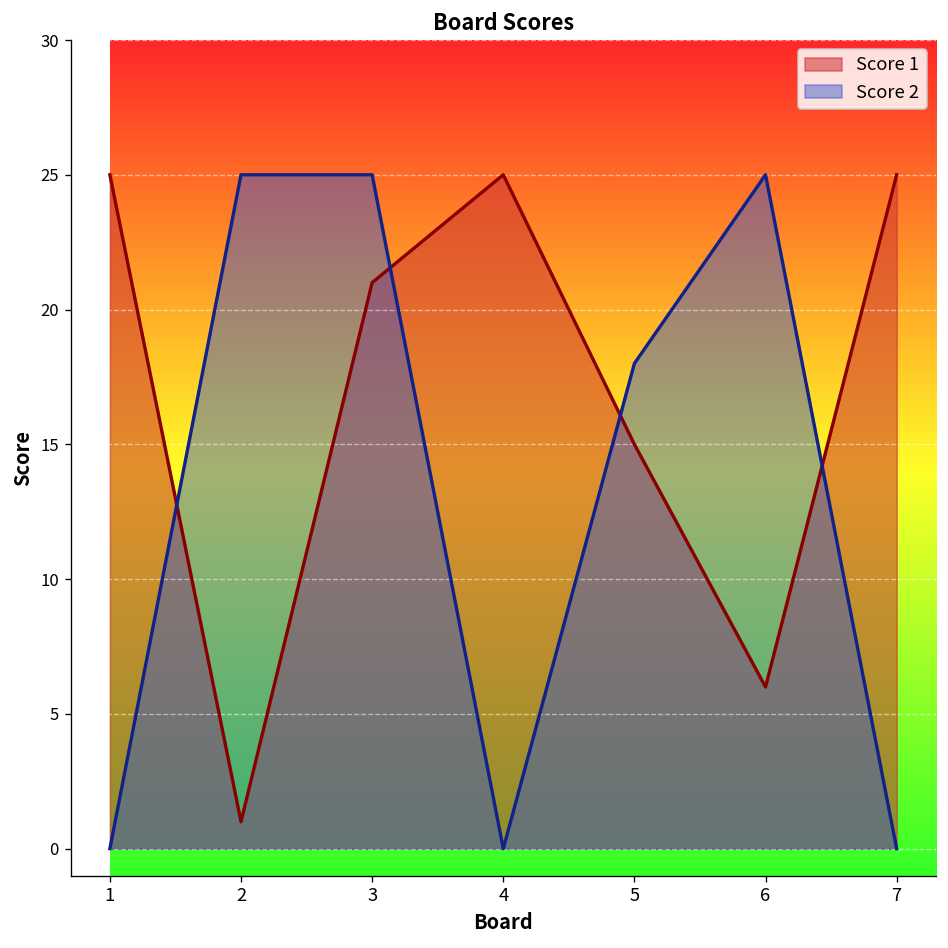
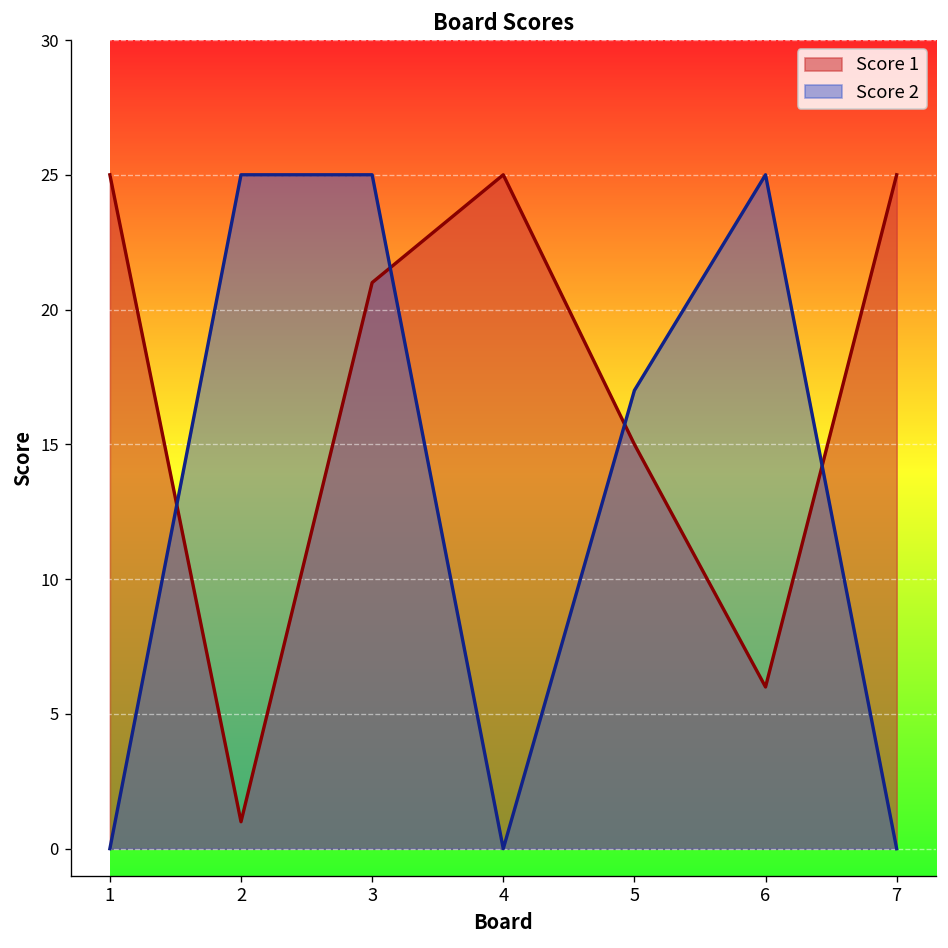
  {
    "Score 1": {
      "1": 25,
      "2": 1,
      "3": 21,
      "4": 25,
      "5": 15,
      "6": 6,
      "7": 25
    },
    "Score 2": {
      "1": 0,
      "2": 25,
      "3": 25,
      "4": 0,
-     "5": 18,
+     "5": 17,
      "6": 25,
      "7": 0
    }
  }
